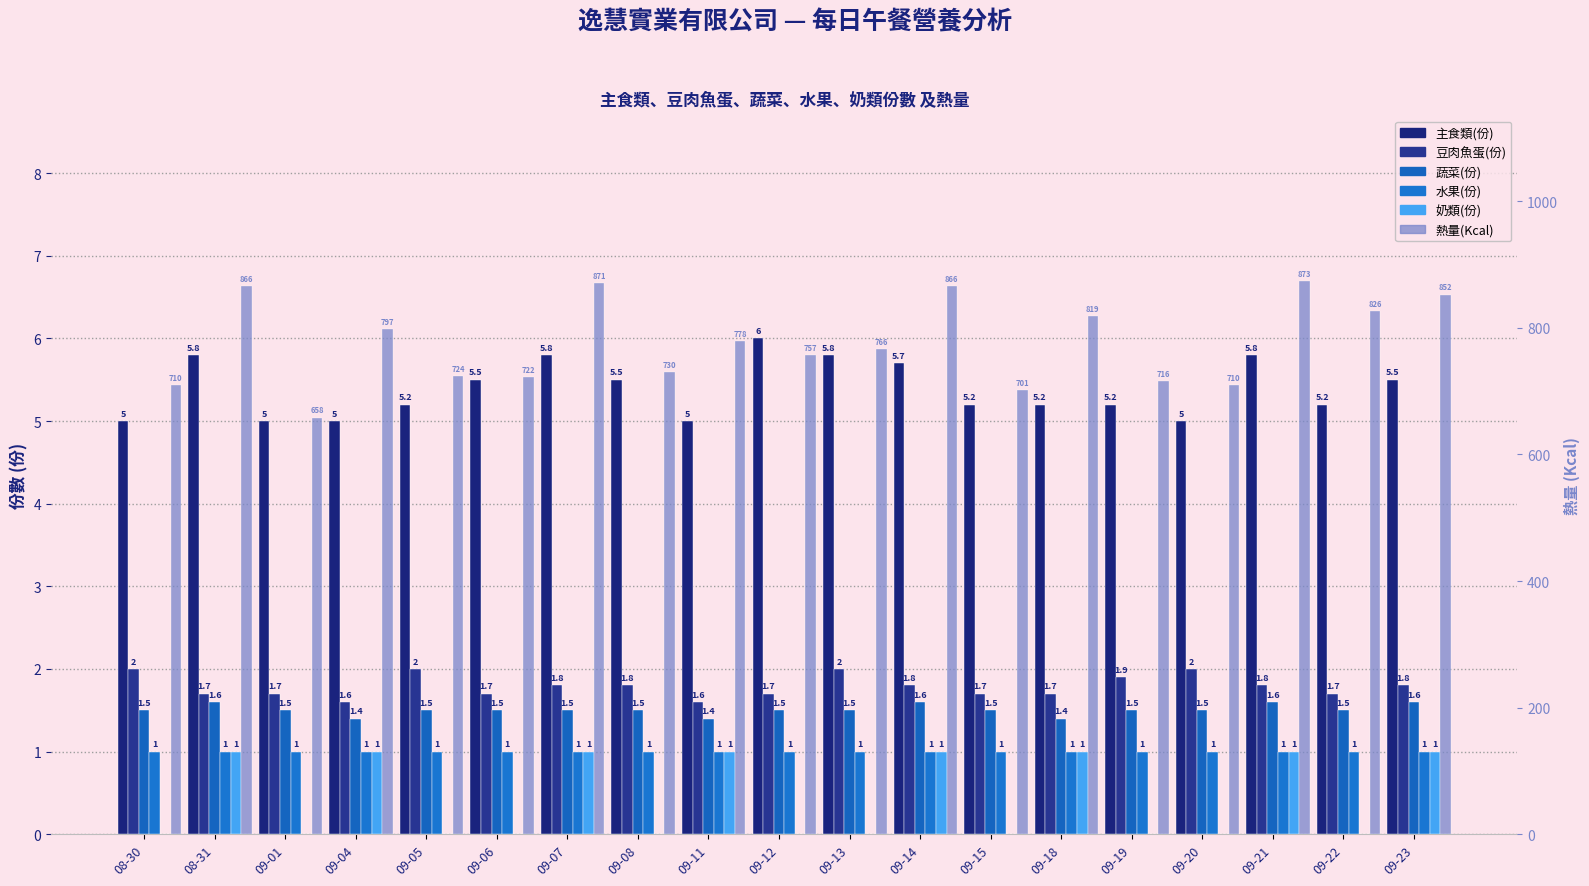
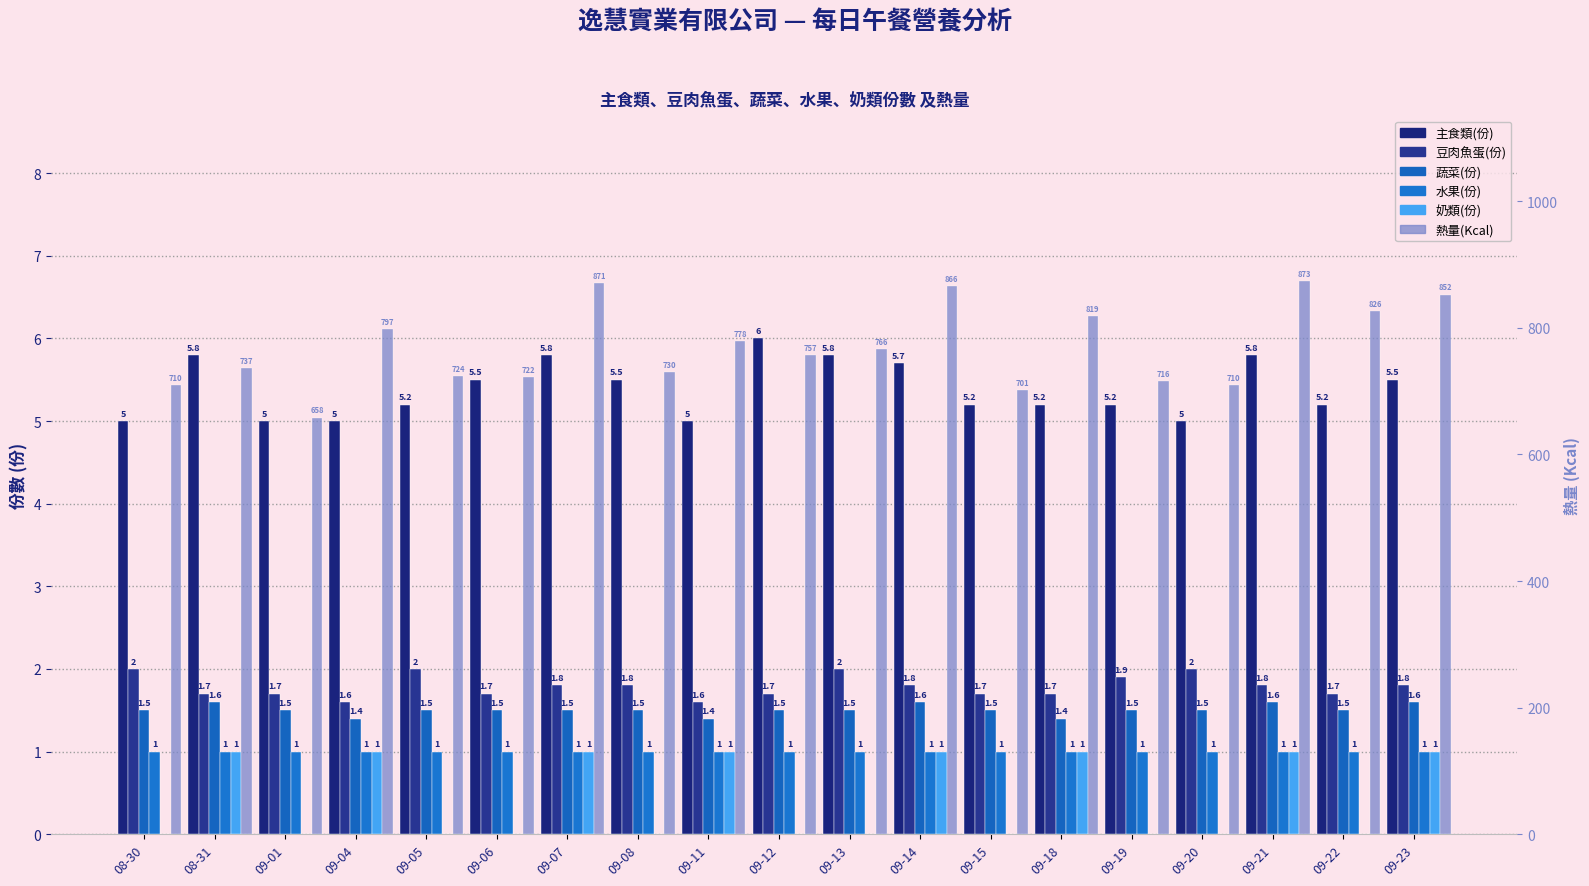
  {
    "奶類(份)": {
      "08-31": 1,
      "09-04": 1,
      "09-07": 1,
      "09-11": 1,
      "09-14": 1,
      "09-18": 1,
      "09-21": 1,
      "09-23": 1
    },
    "熱量(Kcal)": {
      "08-30": 710,
-     "08-31": 866,
+     "08-31": 737,
      "09-01": 658,
      "09-04": 797,
      "09-05": 724,
      "09-06": 722,
      "09-07": 871,
      "09-08": 730,
      "09-12": 757,
      "09-13": 766,
      "09-14": 866,
      "09-15": 701,
      "09-18": 819,
      "09-19": 716,
      "09-20": 710,
      "09-21": 873,
      "09-23": 852
    }
  }
